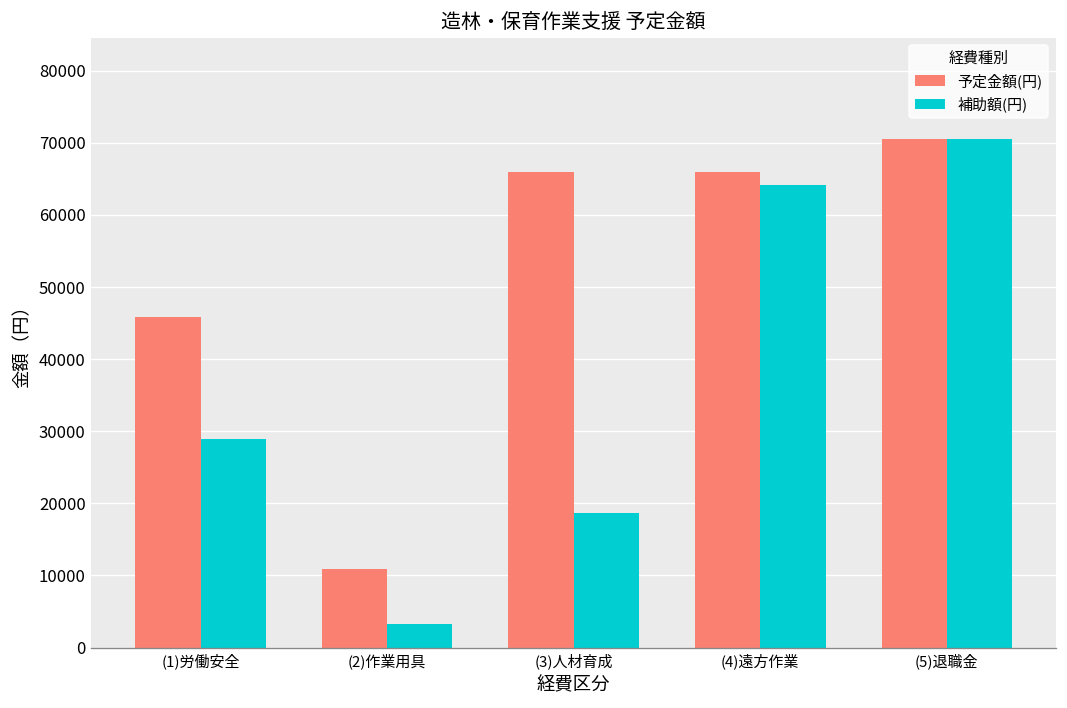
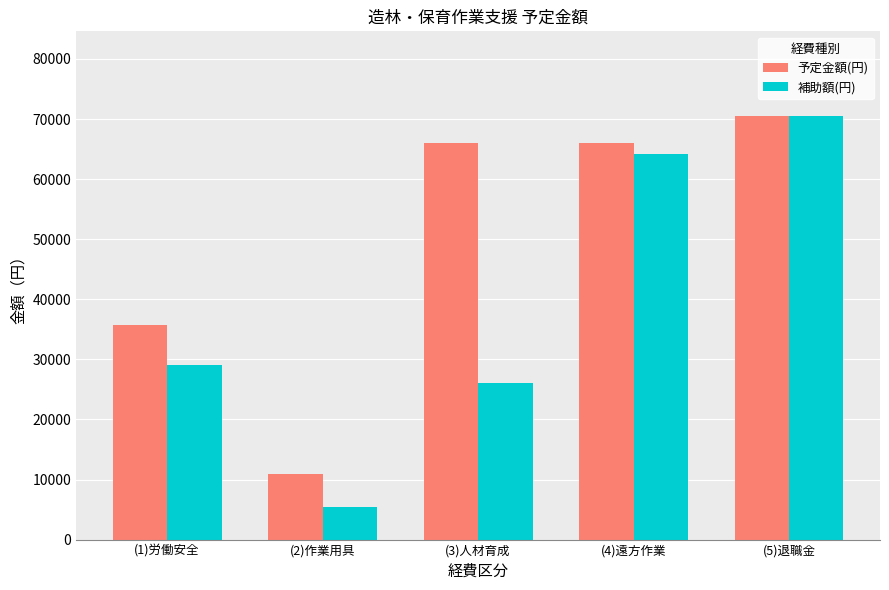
  {
    "予定金額(円)": {
-     "(1)労働安全": 46000,
+     "(1)労働安全": 36000,
      "(2)作業用具": 11000,
      "(3)人材育成": 66000,
      "(4)遠方作業": 66000,
      "(5)退職金": 71000
    },
    "補助額(円)": {
      "(1)労働安全": 29000,
-     "(2)作業用具": 3000,
-     "(3)人材育成": 19000,
+     "(2)作業用具": 5000,
+     "(3)人材育成": 26000,
      "(4)遠方作業": 64000,
      "(5)退職金": 71000
    }
  }
